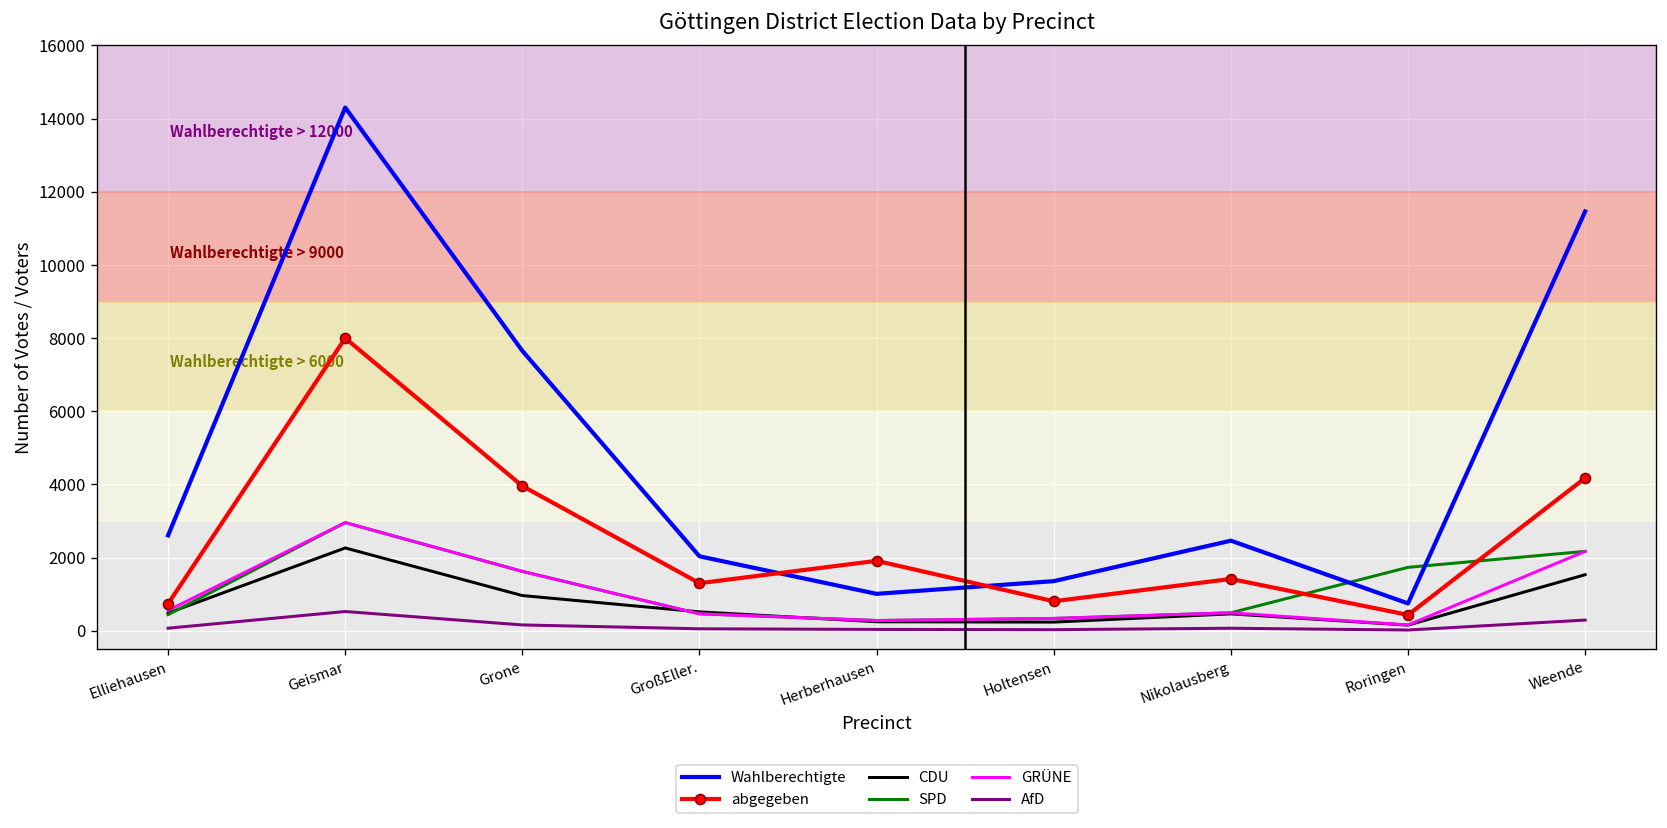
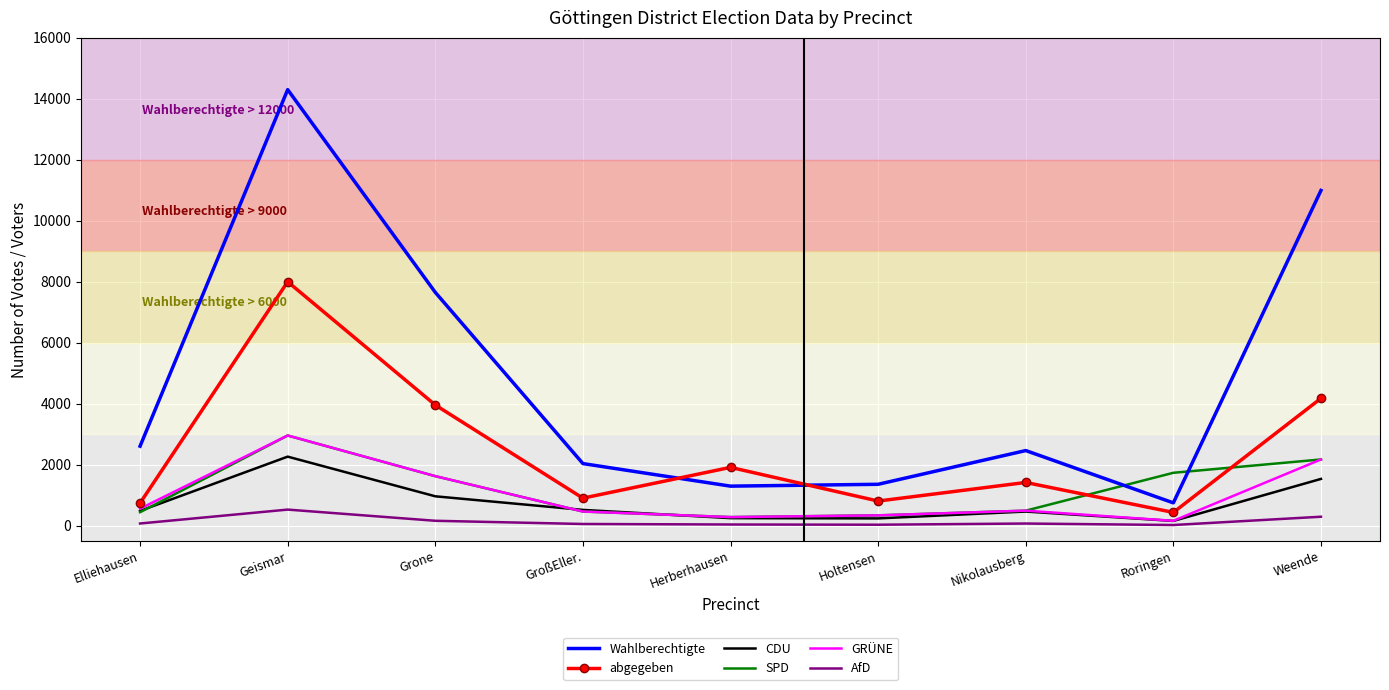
  {
    "Wahlberechtigte": {
      "Elliehausen": 2600,
      "Grone": 7700,
      "GroßEller.": 2000,
-     "Herberhausen": 1000,
+     "Herberhausen": 1300,
      "Holtensen": 1400,
      "Nikolausberg": 2500,
      "Roringen": 700,
-     "Weende": 11500
+     "Weende": 11000
    },
    "abgegeben": {
      "Elliehausen": 700,
      "Grone": 4000,
-     "GroßEller.": 1300,
+     "GroßEller.": 900,
      "Herberhausen": 1900,
      "Holtensen": 800,
      "Nikolausberg": 1400,
      "Roringen": 400,
      "Weende": 4200
    },
    "CDU": {
      "Geismar": 2300,
      "Grone": 1000,
      "Holtensen": 200,
      "Weende": 1500
    },
    "SPD": {
      "Roringen": 1700
    },
    "AfD": {
      "Elliehausen": 100,
      "Geismar": 500,
      "Grone": 200,
      "GroßEller.": 100,
      "Herberhausen": 0,
      "Holtensen": 0,
      "Nikolausberg": 100,
      "Roringen": 0,
      "Weende": 300
    }
  }
